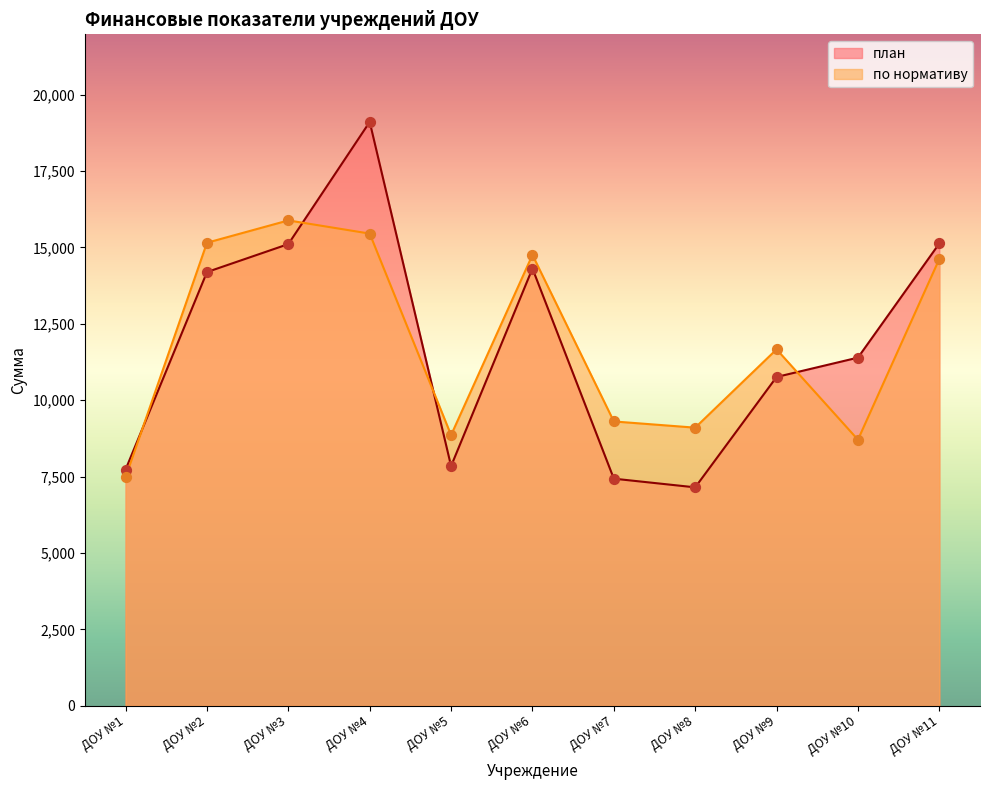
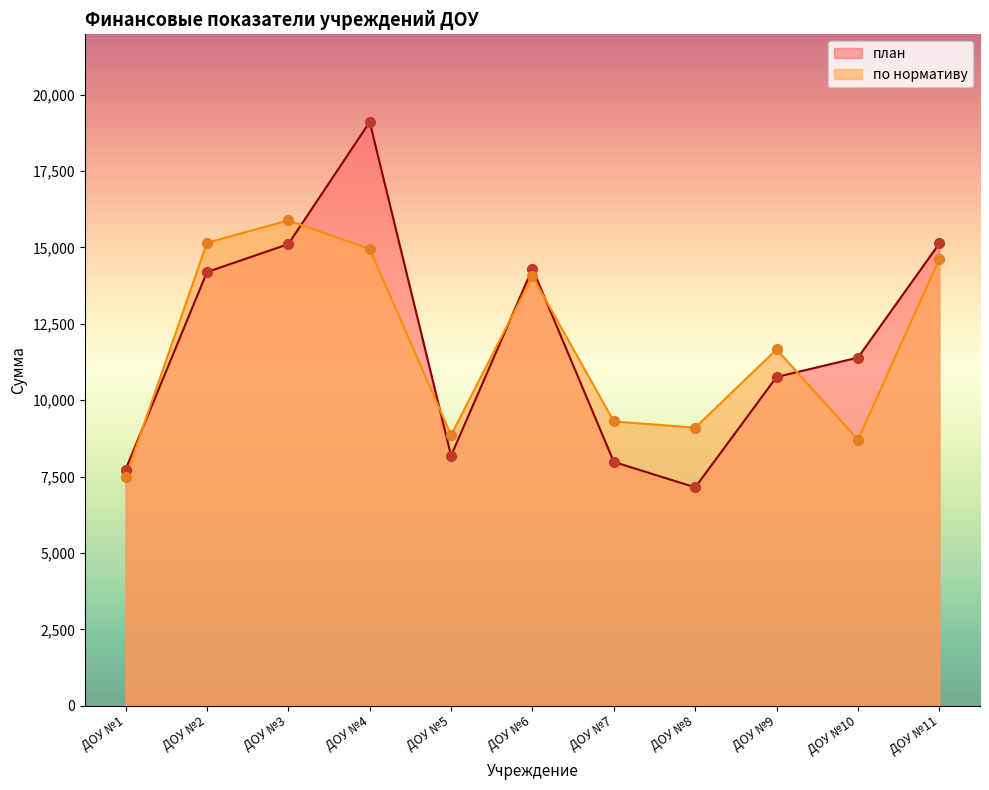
  {
    "план": {
      "ДОУ №1": "7,700",
      "ДОУ №2": "14,200",
      "ДОУ №3": "15,100",
      "ДОУ №4": "19,100",
-     "ДОУ №5": "7,800",
+     "ДОУ №5": "8,200",
      "ДОУ №6": "14,300",
-     "ДОУ №7": "7,400",
+     "ДОУ №7": "8,000",
      "ДОУ №8": "7,100",
      "ДОУ №9": "10,800",
      "ДОУ №10": "11,400",
      "ДОУ №11": "15,100"
    },
    "по нормативу": {
      "ДОУ №1": "7,500",
      "ДОУ №2": "15,200",
      "ДОУ №3": "15,900",
-     "ДОУ №4": "15,400",
+     "ДОУ №4": "14,900",
      "ДОУ №5": "8,900",
-     "ДОУ №6": "14,800",
+     "ДОУ №6": "14,100",
      "ДОУ №7": "9,300",
      "ДОУ №8": "9,100",
      "ДОУ №9": "11,700",
      "ДОУ №10": "8,700",
      "ДОУ №11": "14,600"
    }
  }
